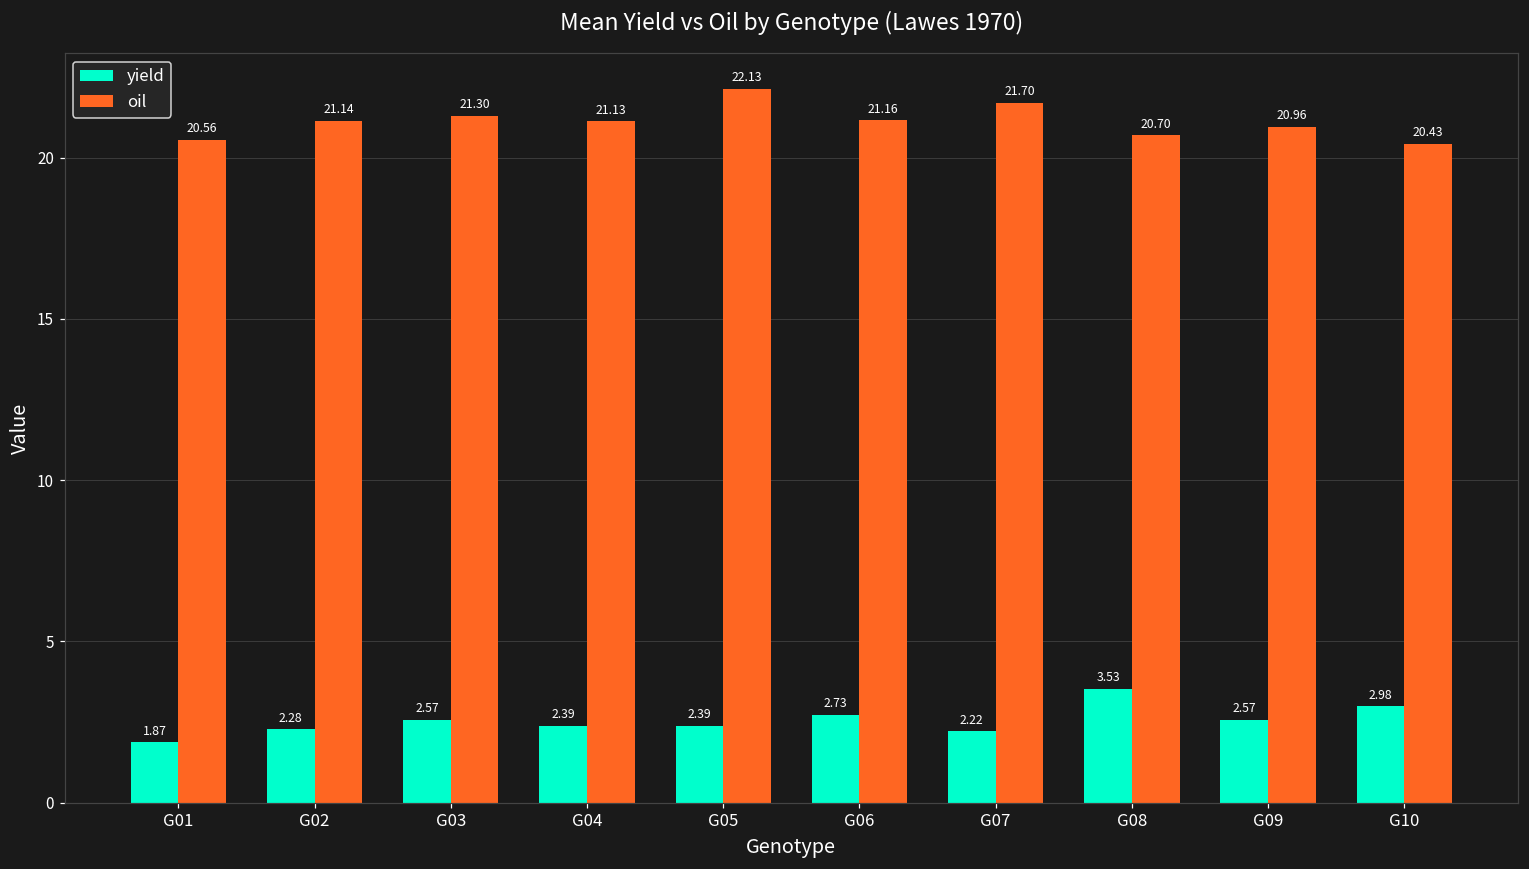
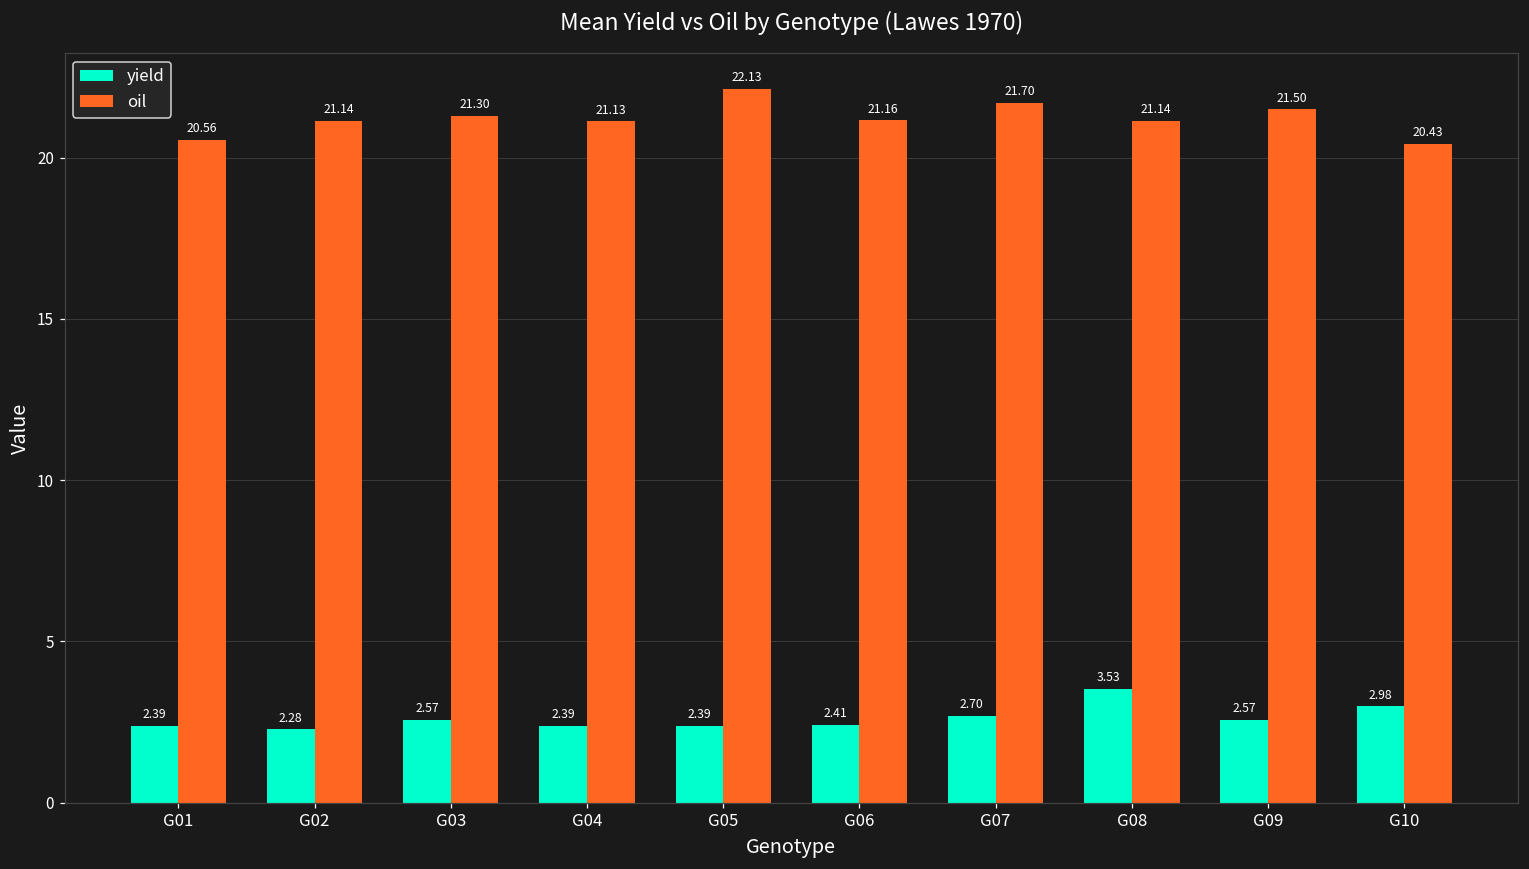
  {
    "yield": {
-     "G01": 1.87,
+     "G01": 2.39,
      "G02": 2.28,
      "G03": 2.57,
      "G04": 2.39,
      "G05": 2.39,
-     "G06": 2.73,
-     "G07": 2.22,
+     "G06": 2.41,
+     "G07": 2.70,
      "G08": 3.53,
      "G09": 2.57,
      "G10": 2.98
    },
    "oil": {
      "G01": 20.56,
      "G02": 21.14,
      "G03": 21.30,
      "G04": 21.13,
      "G05": 22.13,
      "G06": 21.16,
      "G07": 21.70,
-     "G08": 20.70,
-     "G09": 20.96,
+     "G08": 21.14,
+     "G09": 21.50,
      "G10": 20.43
    }
  }
